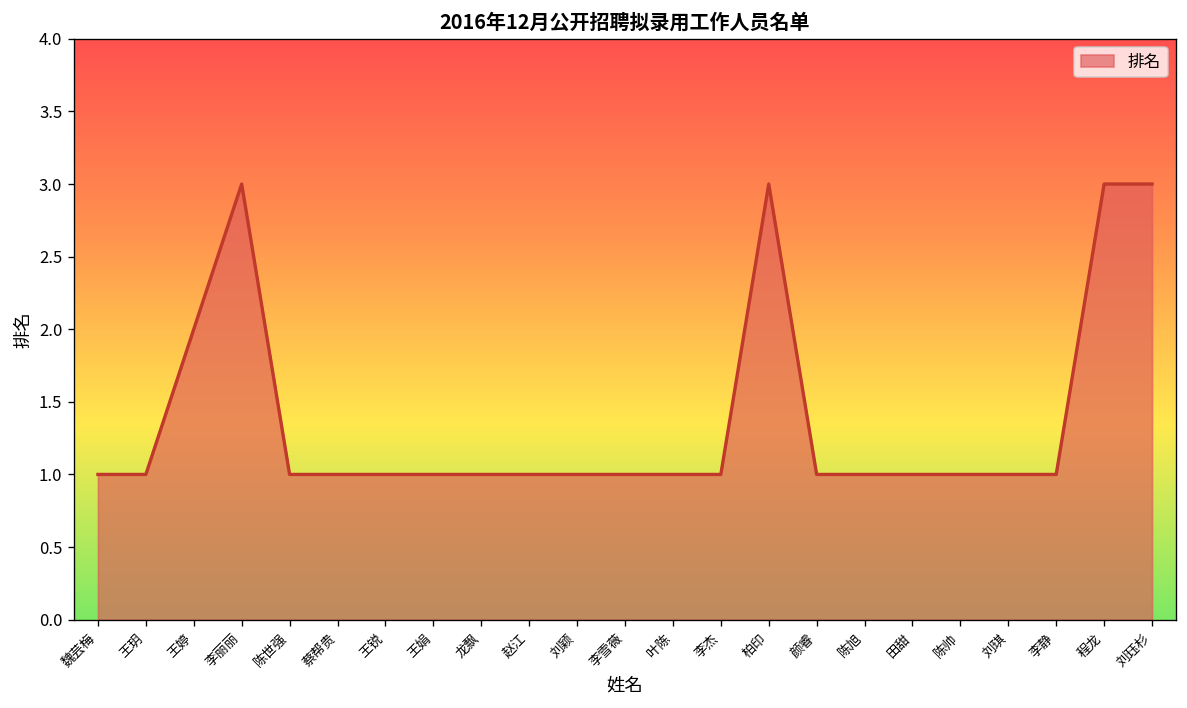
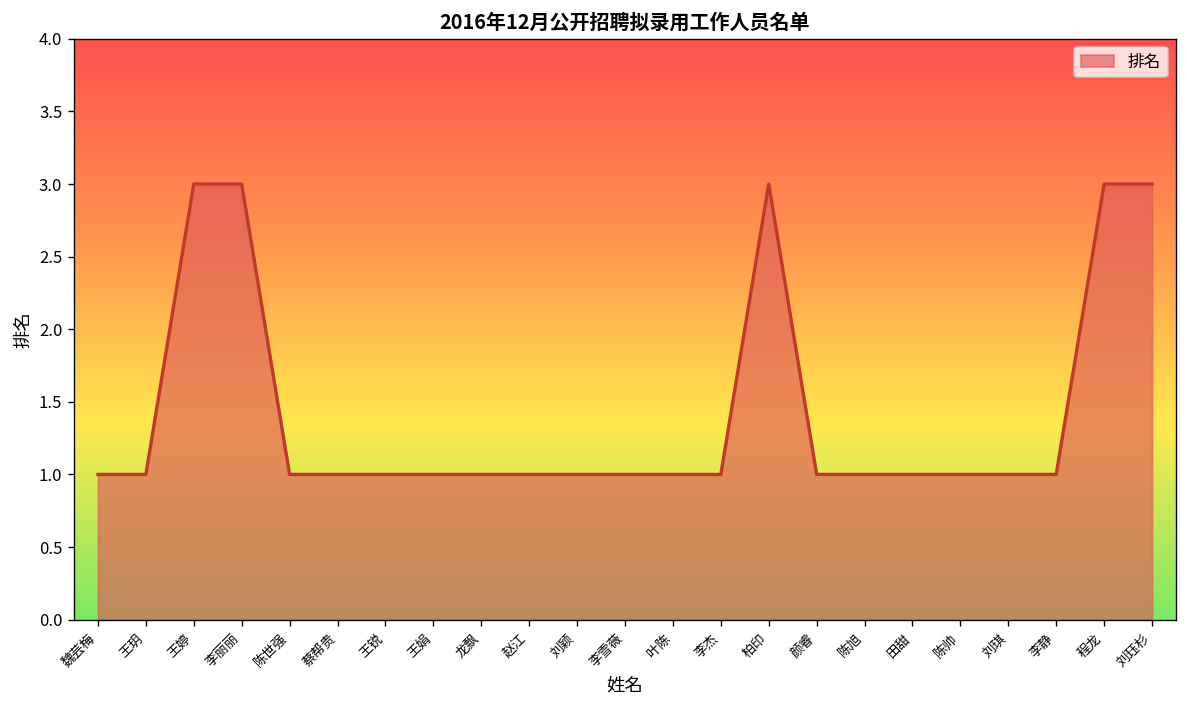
  {
    "魏芸梅": 1,
    "王玥": 1,
-   "王婷": 2,
+   "王婷": 3,
    "李丽丽": 3,
    "陈世强": 1,
    "蔡帮贵": 1,
    "王锐": 1,
    "王娟": 1,
    "龙飘": 1,
    "赵江": 1,
    "刘颖": 1,
    "李雪薇": 1,
    "叶陈": 1,
    "李杰": 1,
    "柏印": 3,
    "颜睿": 1,
    "陈旭": 1,
    "田甜": 1,
    "陈帅": 1,
    "刘琪": 1,
    "李静": 1,
    "程龙": 3,
    "刘珏杉": 3
  }
